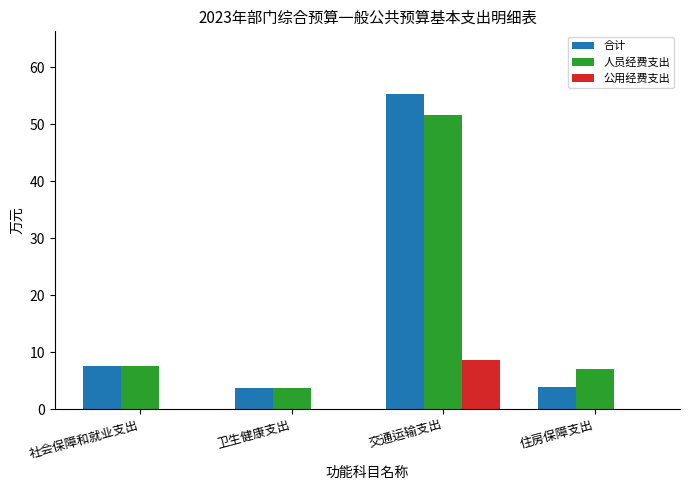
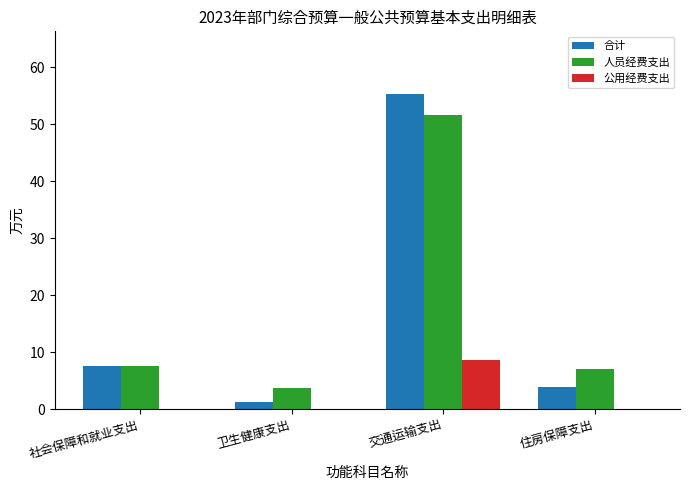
  {
    "合计": {
      "社会保障和就业支出": 7,
-     "卫生健康支出": 4,
+     "卫生健康支出": 1,
      "交通运输支出": 55,
      "住房保障支出": 4
    },
    "人员经费支出": {
      "社会保障和就业支出": 7,
      "卫生健康支出": 4,
      "交通运输支出": 52,
      "住房保障支出": 7
    },
    "公用经费支出": {
      "社会保障和就业支出": 0,
      "卫生健康支出": 0,
      "交通运输支出": 9,
      "住房保障支出": 0
    }
  }
